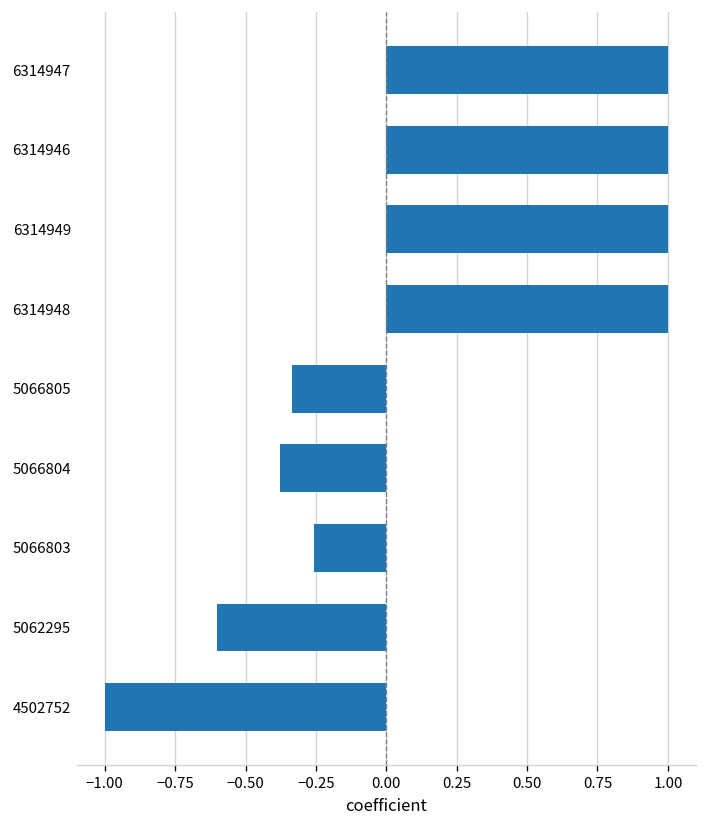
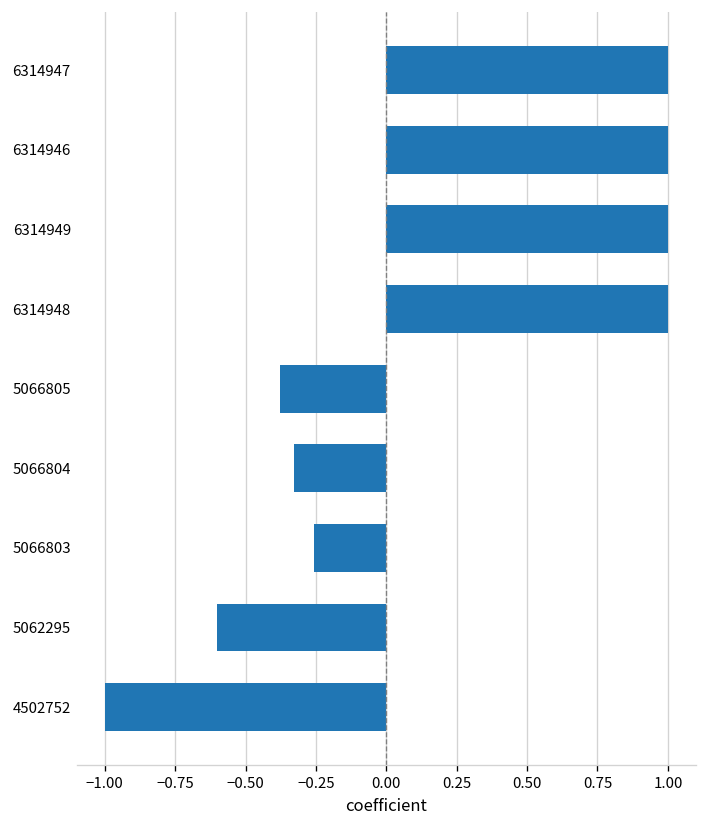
  {
    "6314947": 1.00,
    "6314946": 1.00,
    "6314949": 1.00,
    "6314948": 1.00,
-   "5066805": -0.34,
-   "5066804": -0.38,
+   "5066805": -0.38,
+   "5066804": -0.33,
    "5066803": -0.26,
    "5062295": -0.60,
    "4502752": -1.00
  }
